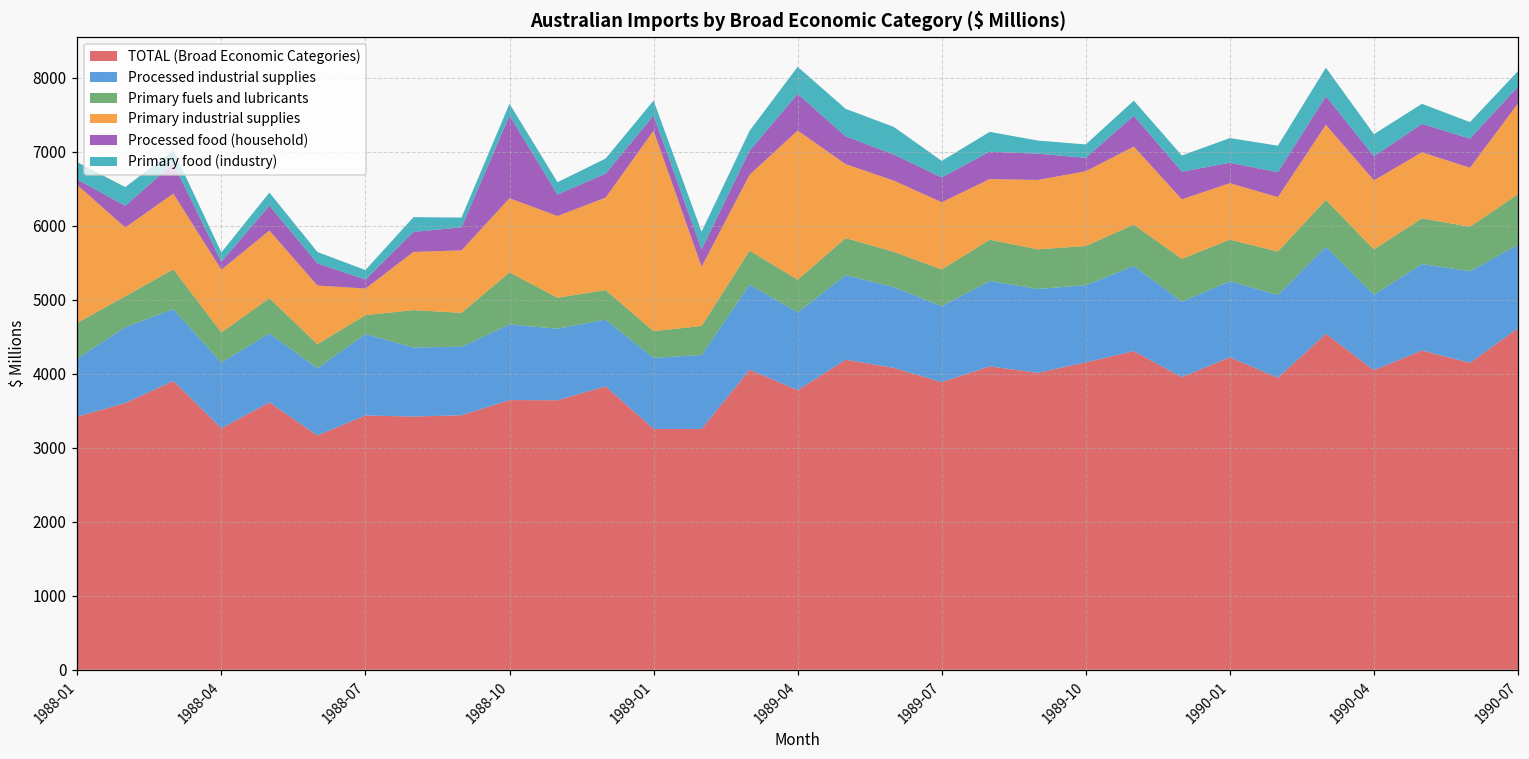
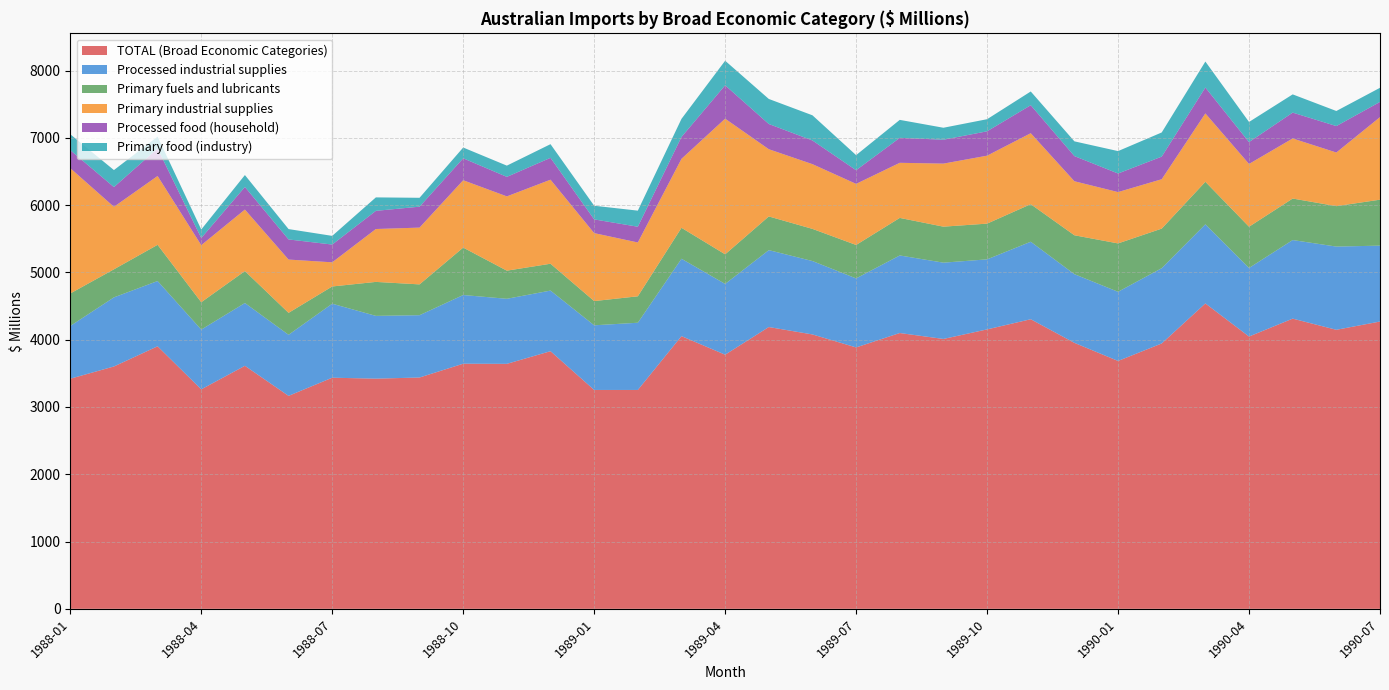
  {
    "TOTAL (Broad Economic Categories)": {
      "1988-01": 3400,
      "1988-04": 3300,
      "1988-07": 3400,
      "1988-10": 3600,
      "1989-01": 3300,
      "1989-04": 3800,
      "1989-07": 3900,
      "1989-10": 4200,
-     "1990-01": 4200,
+     "1990-01": 3700,
      "1990-04": 4000,
-     "1990-07": 4600
+     "1990-07": 4300
    },
    "Primary fuels and lubricants": {
      "1988-01": 500,
      "1988-04": 400,
      "1988-07": 300,
      "1988-10": 700,
      "1989-01": 400,
      "1989-04": 400,
      "1989-07": 500,
      "1989-10": 500,
-     "1990-01": 600,
+     "1990-01": 700,
      "1990-04": 600,
      "1990-07": 700
    },
    "Primary industrial supplies": {
      "1988-01": 1900,
      "1988-04": 800,
      "1988-07": 400,
      "1988-10": 1000,
-     "1989-01": 2700,
+     "1989-01": 1000,
      "1989-04": 2000,
      "1989-07": 900,
      "1989-10": 1000,
      "1990-01": 800,
      "1990-04": 900,
      "1990-07": 1200
    },
    "Processed food (household)": {
-     "1988-01": 100,
+     "1988-01": 300,
      "1988-04": 100,
-     "1988-07": 100,
-     "1988-10": 1100,
+     "1988-07": 300,
+     "1988-10": 300,
      "1989-01": 200,
      "1989-04": 500,
-     "1989-07": 300,
-     "1989-10": 200,
+     "1989-07": 200,
+     "1989-10": 400,
      "1990-01": 300,
      "1990-04": 300,
      "1990-07": 200
    }
  }
